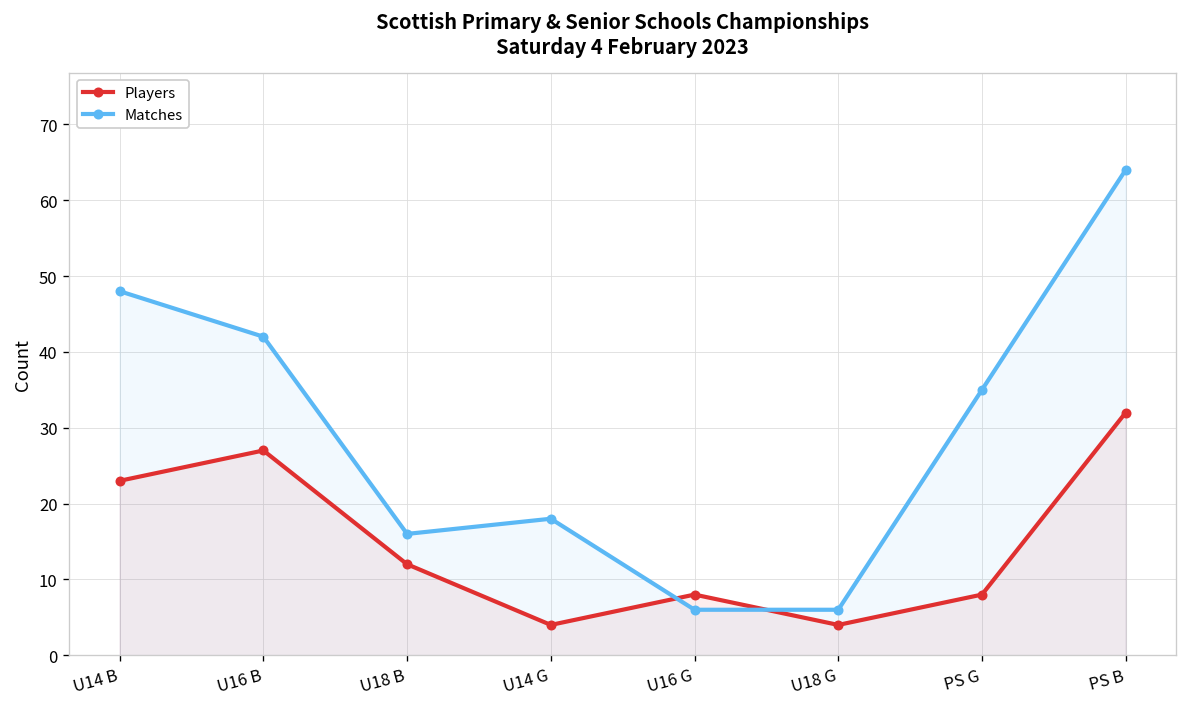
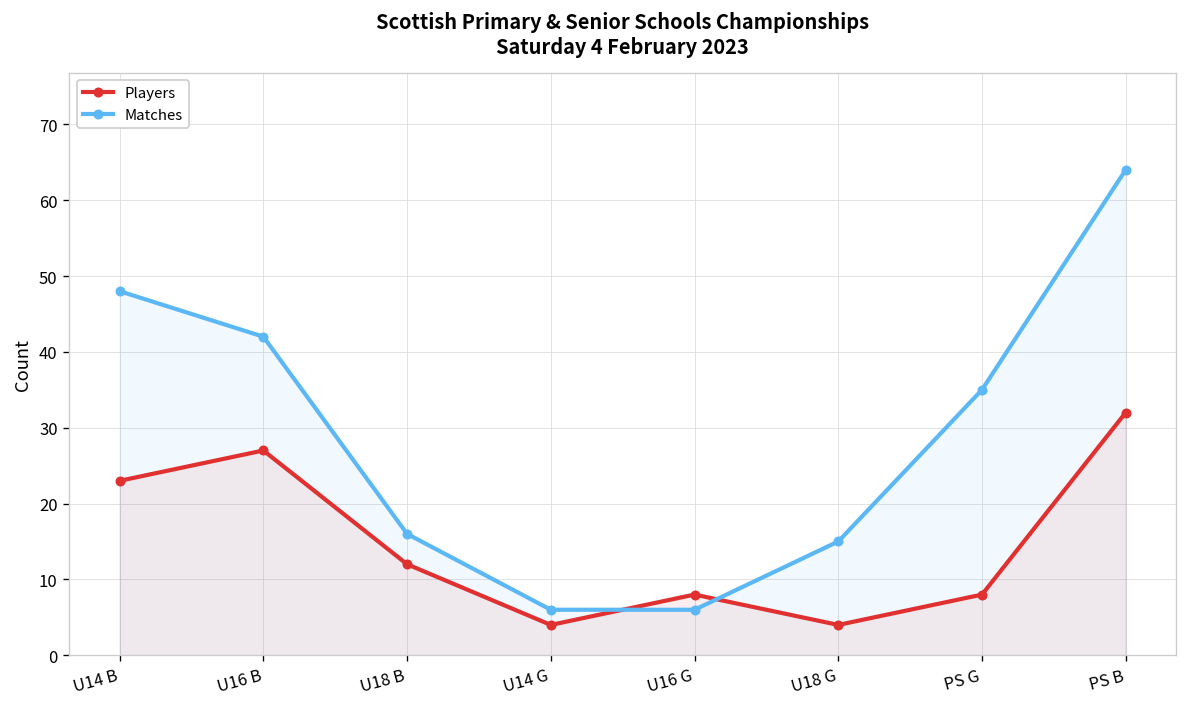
  {
    "Players": {
      "U14 B": 23,
      "U16 B": 27,
      "U18 B": 12,
      "U14 G": 4,
      "U16 G": 8,
      "U18 G": 4,
      "PS G": 8,
      "PS B": 32
    },
    "Matches": {
      "U14 B": 48,
      "U16 B": 42,
      "U18 B": 16,
-     "U14 G": 18,
+     "U14 G": 6,
      "U16 G": 6,
-     "U18 G": 6,
+     "U18 G": 15,
      "PS G": 35,
      "PS B": 64
    }
  }
